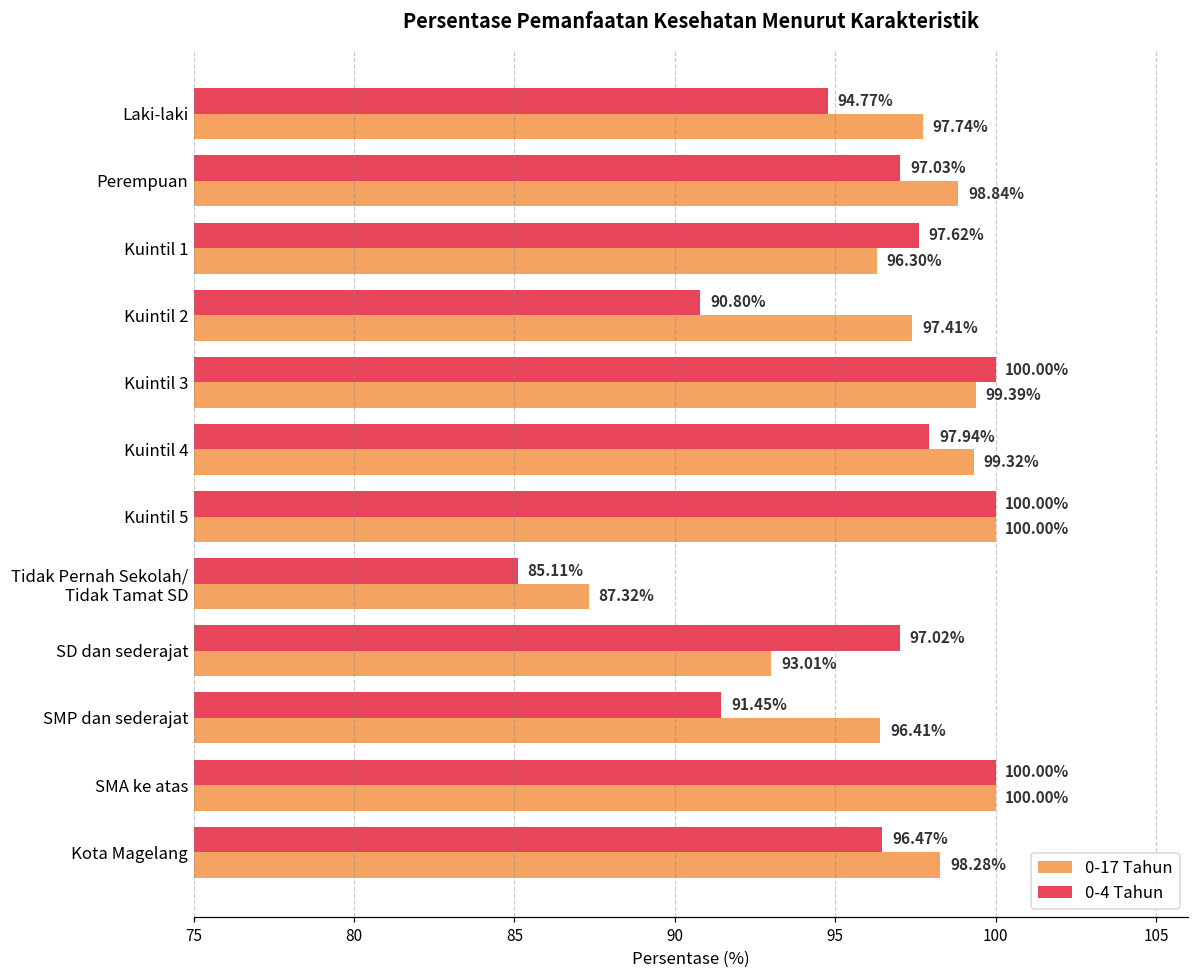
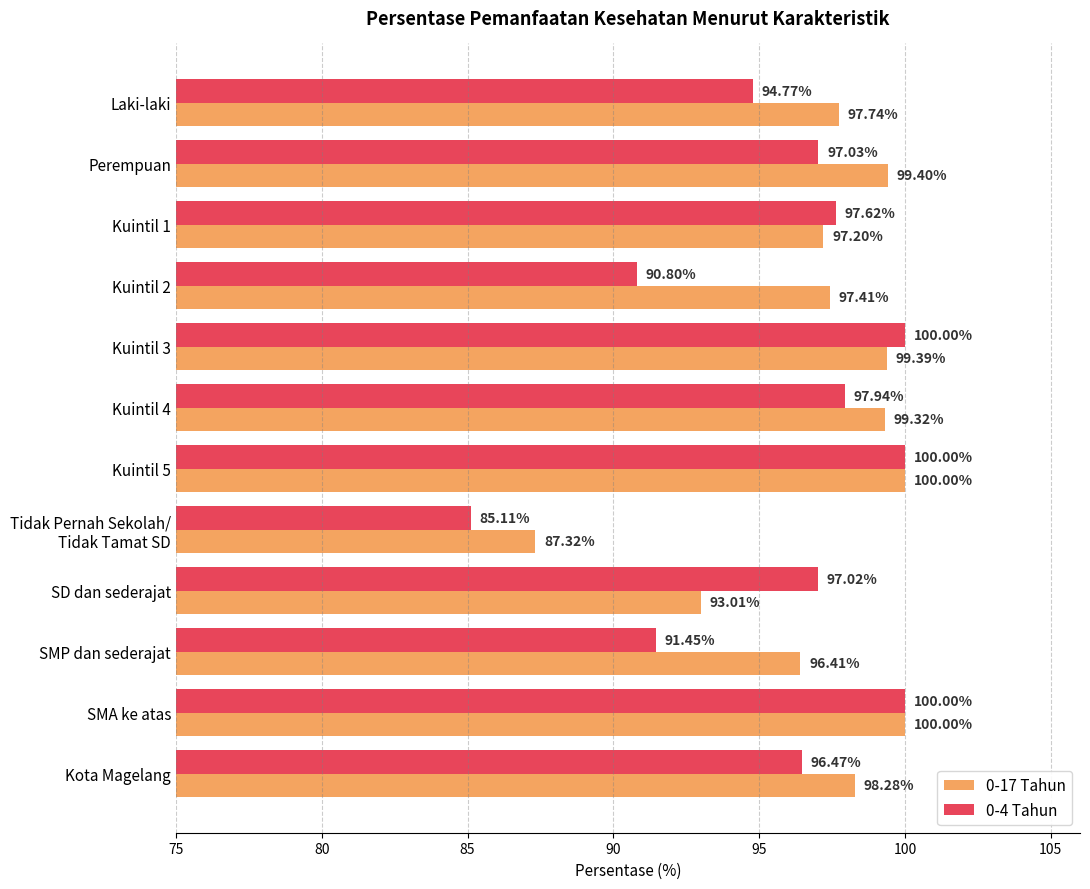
  {
    "0-17 Tahun": {
      "Laki-laki": "97.74%",
-     "Perempuan": "98.84%",
-     "Kuintil 1": "96.30%",
+     "Perempuan": "99.40%",
+     "Kuintil 1": "97.20%",
      "Kuintil 2": "97.41%",
      "Kuintil 3": "99.39%",
      "Kuintil 4": "99.32%",
      "Kuintil 5": "100.00%",
      "Tidak Pernah Sekolah/ Tidak Tamat SD": "87.32%",
      "SD dan sederajat": "93.01%",
      "SMP dan sederajat": "96.41%",
      "SMA ke atas": "100.00%",
      "Kota Magelang": "98.28%"
    },
    "0-4 Tahun": {
      "Laki-laki": "94.77%",
      "Perempuan": "97.03%",
      "Kuintil 1": "97.62%",
      "Kuintil 2": "90.80%",
      "Kuintil 3": "100.00%",
      "Kuintil 4": "97.94%",
      "Kuintil 5": "100.00%",
      "Tidak Pernah Sekolah/ Tidak Tamat SD": "85.11%",
      "SD dan sederajat": "97.02%",
      "SMP dan sederajat": "91.45%",
      "SMA ke atas": "100.00%",
      "Kota Magelang": "96.47%"
    }
  }
